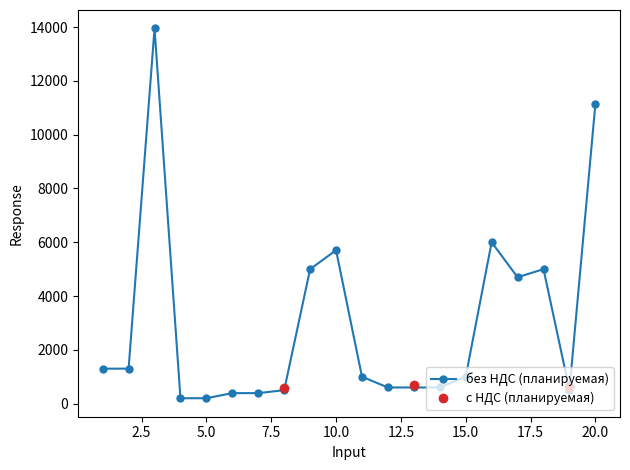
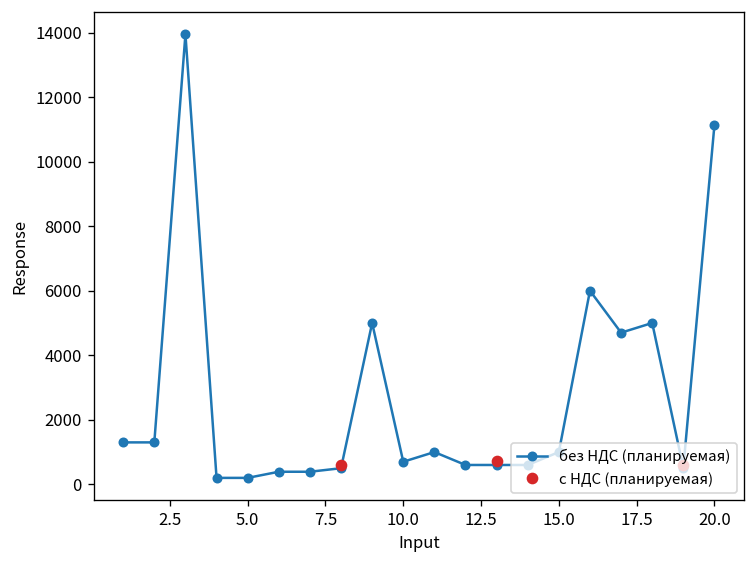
  {
    "без НДС (планируемая)": {
      "5.0": 200,
-     "10.0": 5700,
+     "10.0": 700,
      "20.0": 11100
    }
  }
